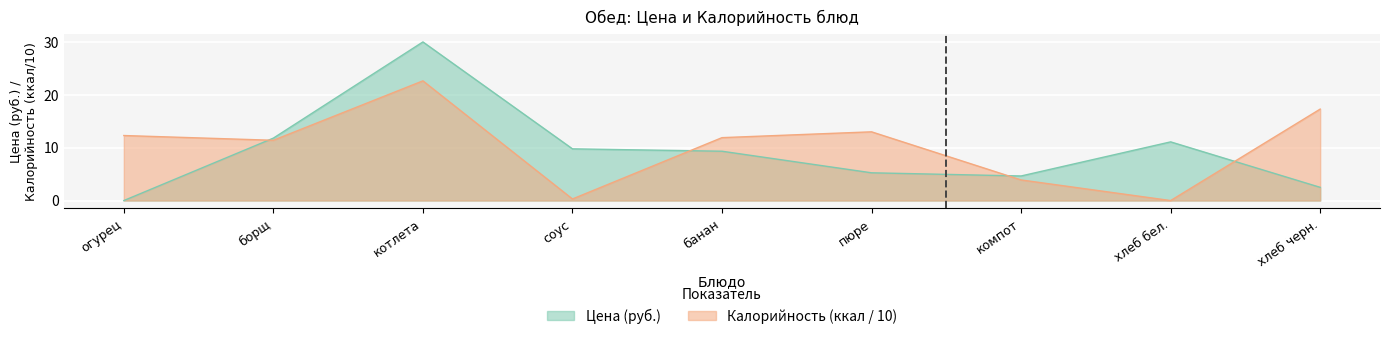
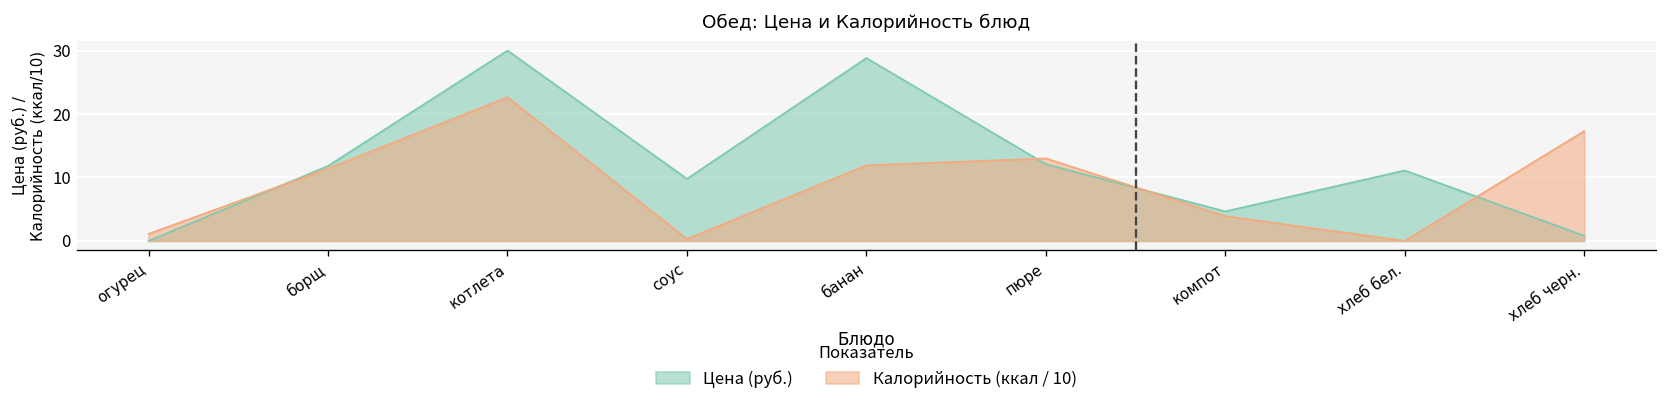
  {
    "Цена (руб.)": {
      "огурец": 0,
      "котлета": 30,
      "соус": 10,
-     "банан": 9,
-     "пюре": 5,
+     "банан": 29,
+     "пюре": 12,
      "компот": 5,
      "хлеб бел.": 11,
-     "хлеб черн.": 3
+     "хлеб черн.": 1
    },
    "Калорийность (ккал / 10)": {
-     "огурец": 12,
+     "огурец": 1,
      "котлета": 23,
      "соус": 0,
      "банан": 12,
      "пюре": 13,
      "компот": 4,
      "хлеб бел.": 0,
      "хлеб черн.": 17
    }
  }
